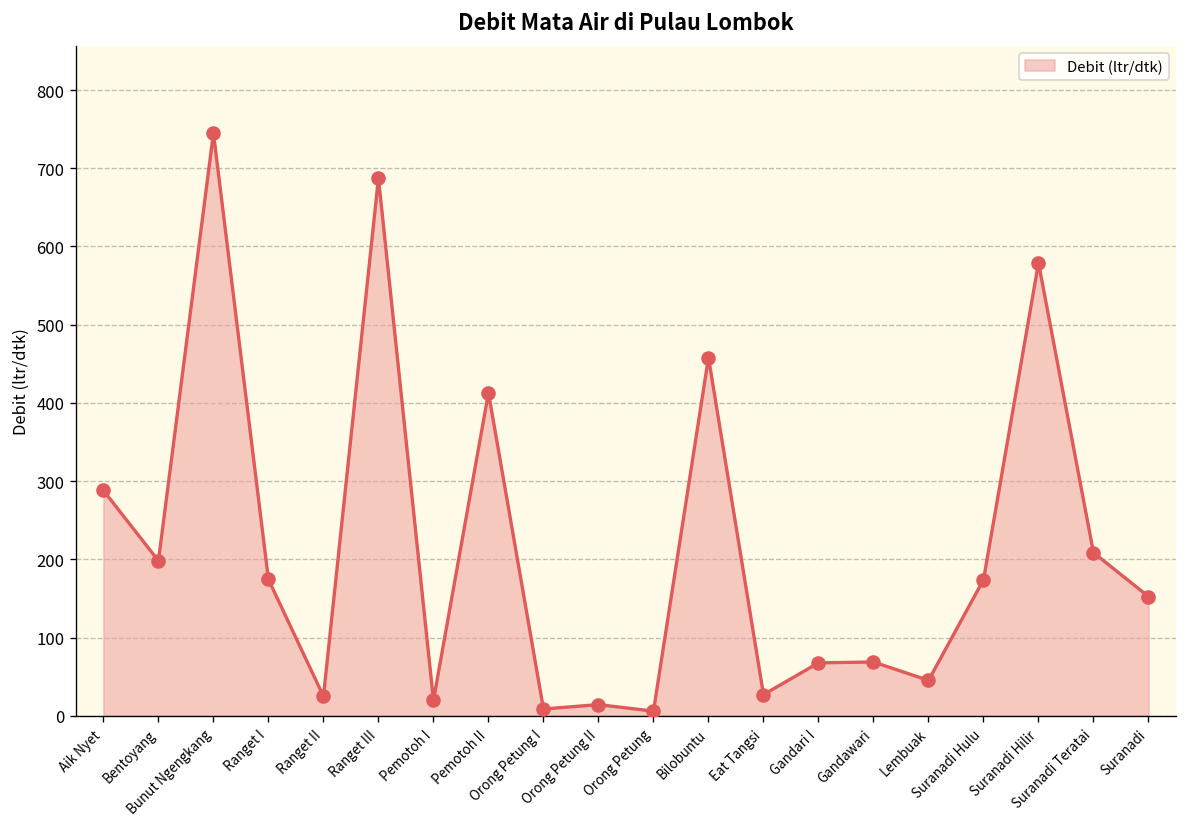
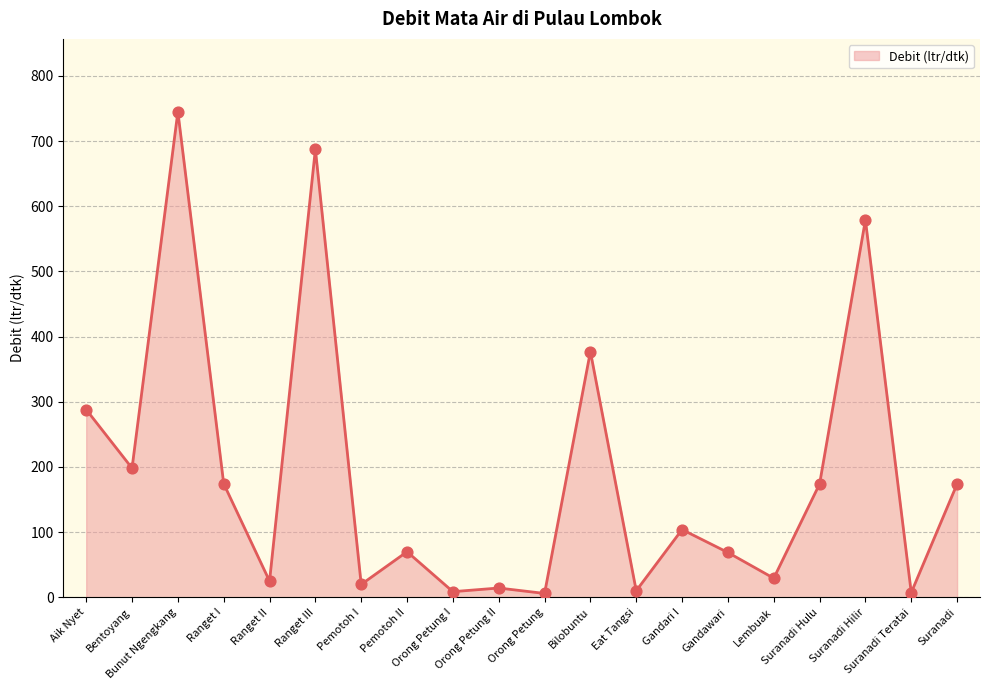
  {
    "Aik Nyet": 290,
    "Bentoyang": 200,
    "Bunut Ngengkang": 750,
    "Ranget I": 170,
    "Ranget II": 20,
    "Ranget III": 690,
    "Pemotoh I": 20,
-   "Pemotoh II": 410,
+   "Pemotoh II": 70,
    "Orong Petung I": 10,
    "Orong Petung II": 10,
    "Orong Petung": 10,
-   "Bilobuntu": 460,
-   "Eat Tangsi": 30,
-   "Gandari I": 70,
+   "Bilobuntu": 380,
+   "Eat Tangsi": 10,
+   "Gandari I": 100,
    "Gandawari": 70,
-   "Lembuak": 50,
+   "Lembuak": 30,
    "Suranadi Hulu": 170,
    "Suranadi Hilir": 580,
-   "Suranadi Teratai": 210,
-   "Suranadi": 150
+   "Suranadi Teratai": 10,
+   "Suranadi": 170
  }
